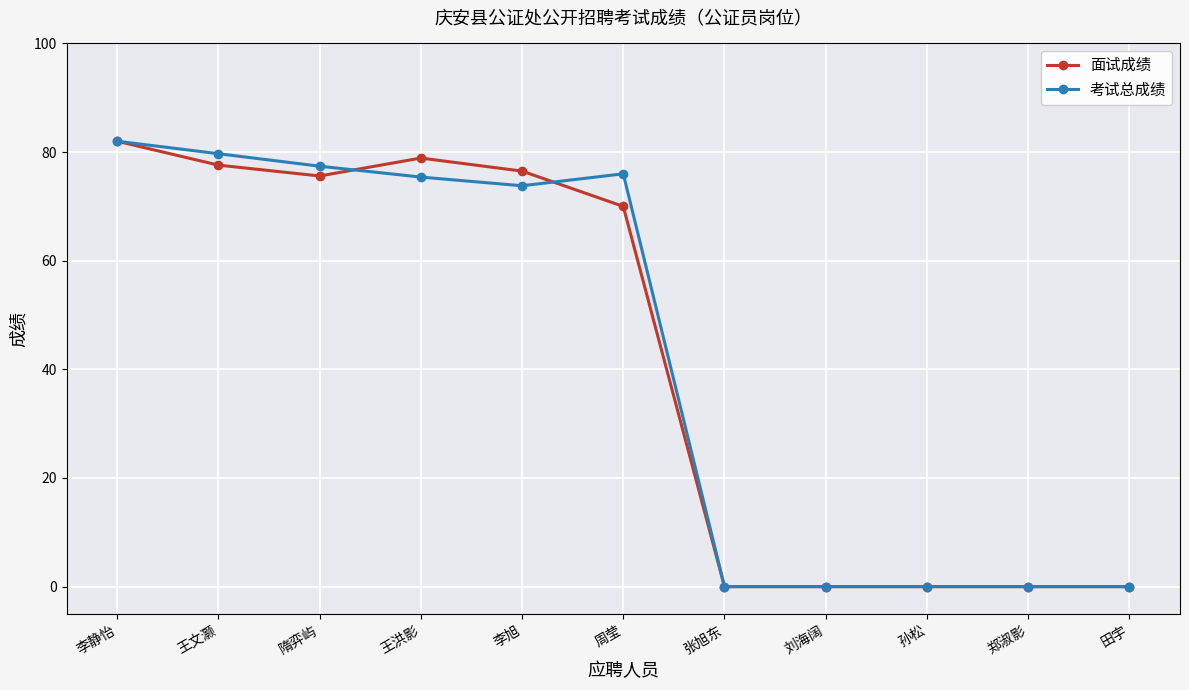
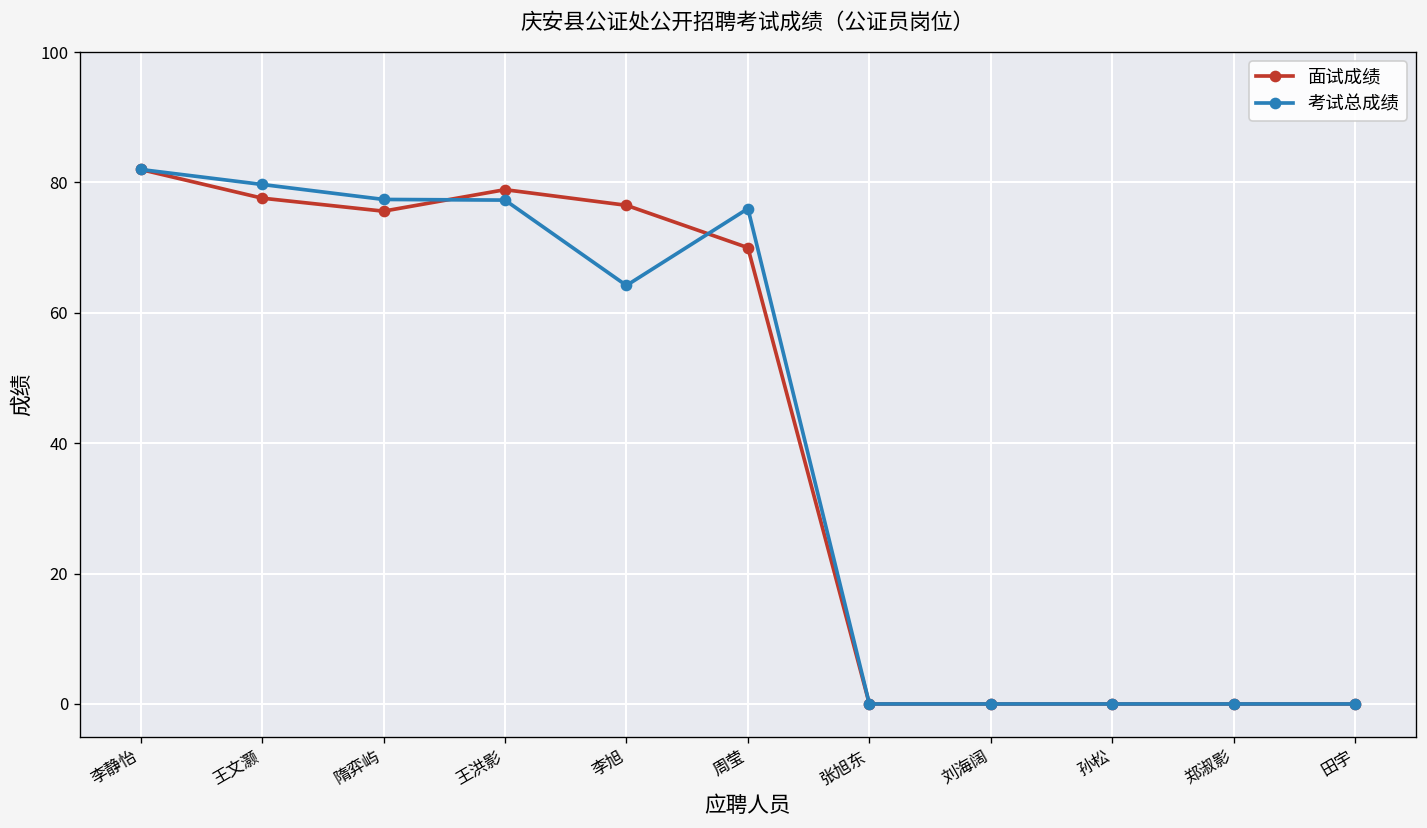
  {
    "面试成绩": {
      "王文灏": 78,
      "隋弈屿": 76,
      "王洪影": 79,
      "李旭": 77,
      "周莹": 70
    },
    "考试总成绩": {
      "王文灏": 80,
      "隋弈屿": 77,
-     "王洪影": 75,
-     "李旭": 74,
+     "王洪影": 77,
+     "李旭": 64,
      "周莹": 76
    }
  }
